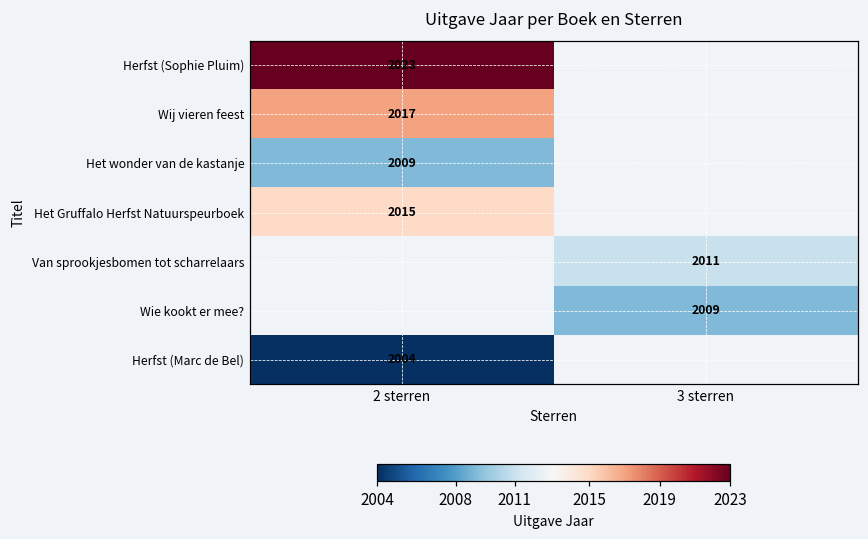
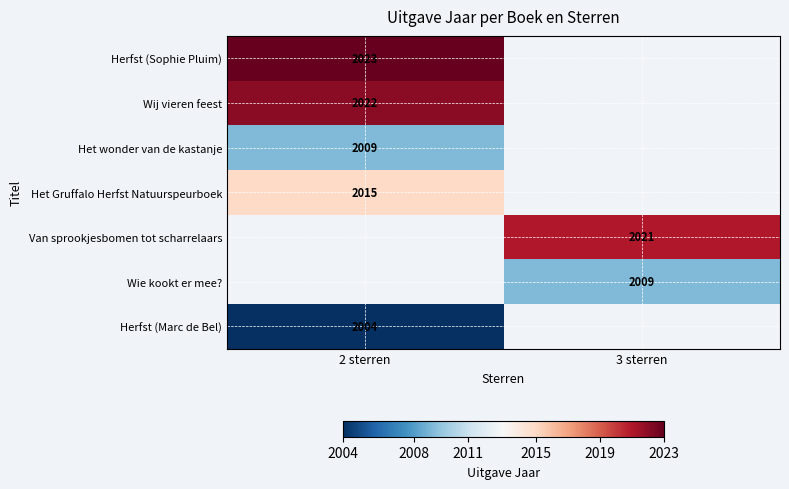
  {
    "Herfst (Sophie Pluim)": {
      "2 sterren": 2023
    },
    "Wij vieren feest": {
-     "2 sterren": 2017
+     "2 sterren": 2022
    },
    "Het wonder van de kastanje": {
      "2 sterren": 2009
    },
    "Het Gruffalo Herfst Natuurspeurboek": {
      "2 sterren": 2015
    },
    "Van sprookjesbomen tot scharrelaars": {
-     "3 sterren": 2011
+     "3 sterren": 2021
    },
    "Wie kookt er mee?": {
      "3 sterren": 2009
    },
    "Herfst (Marc de Bel)": {
      "2 sterren": 2004
    }
  }
